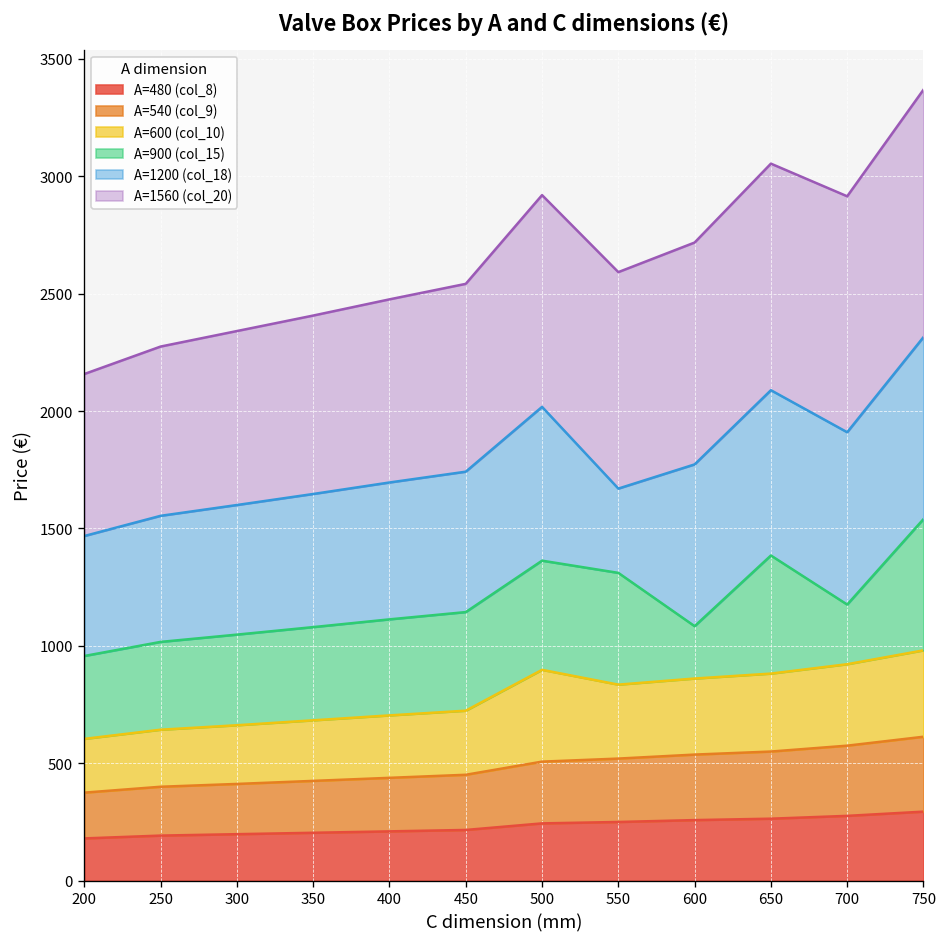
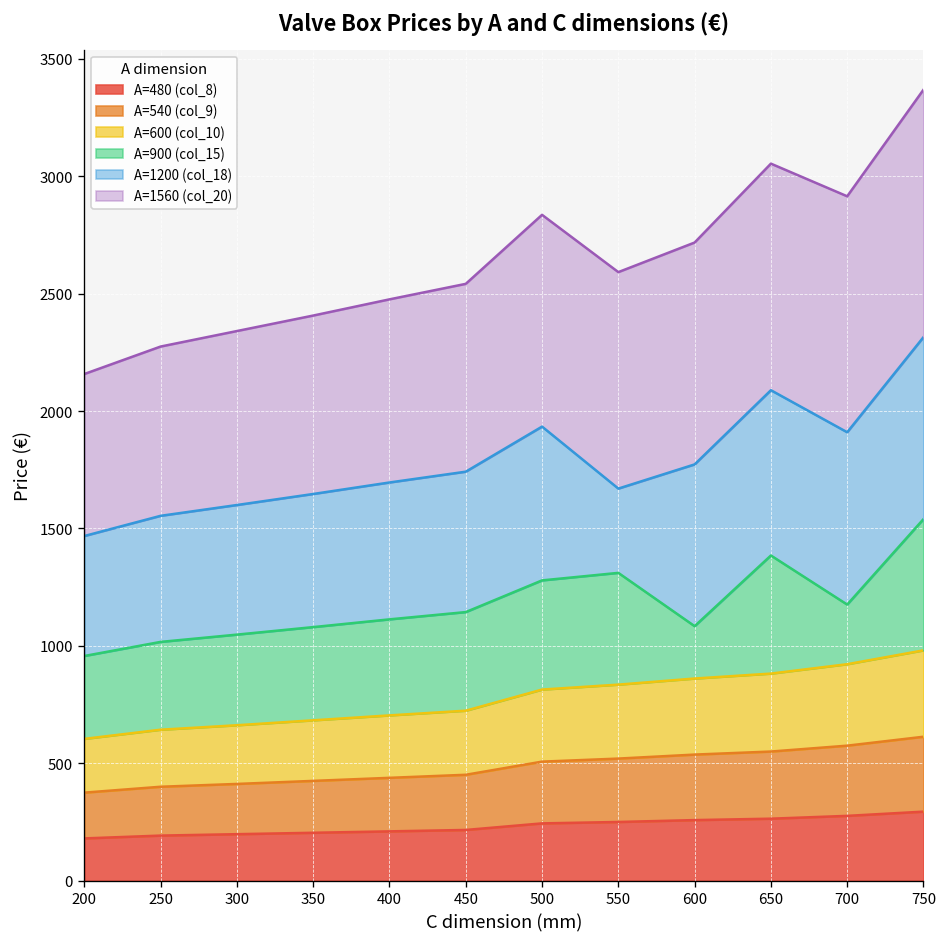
  {
    "A=600 (col_10)": {
      "200": 230,
      "250": 240,
      "300": 250,
      "350": 260,
      "400": 270,
      "450": 270,
-     "500": 390,
+     "500": 310,
      "550": 320,
      "600": 320,
      "650": 330,
      "700": 350,
      "750": 370
    },
    "A=900 (col_15)": {
      "200": 350,
      "250": 370,
      "300": 390,
      "350": 400,
      "400": 410,
      "450": 420,
      "500": 470,
      "550": 480,
      "600": 220,
      "650": 500,
      "700": 250,
      "750": 560
    },
    "A=1200 (col_18)": {
      "200": 510,
      "250": 540,
      "300": 550,
      "350": 570,
      "400": 580,
      "450": 600,
      "500": 660,
      "550": 360,
      "600": 690,
      "650": 700,
      "700": 730,
      "750": 780
    },
    "A=1560 (col_20)": {
      "200": 690,
      "250": 720,
      "300": 740,
      "350": 760,
      "400": 780,
      "450": 800,
      "500": 900,
      "550": 920,
      "600": 950,
      "650": 970,
      "700": 1010,
      "750": 1050
    }
  }
